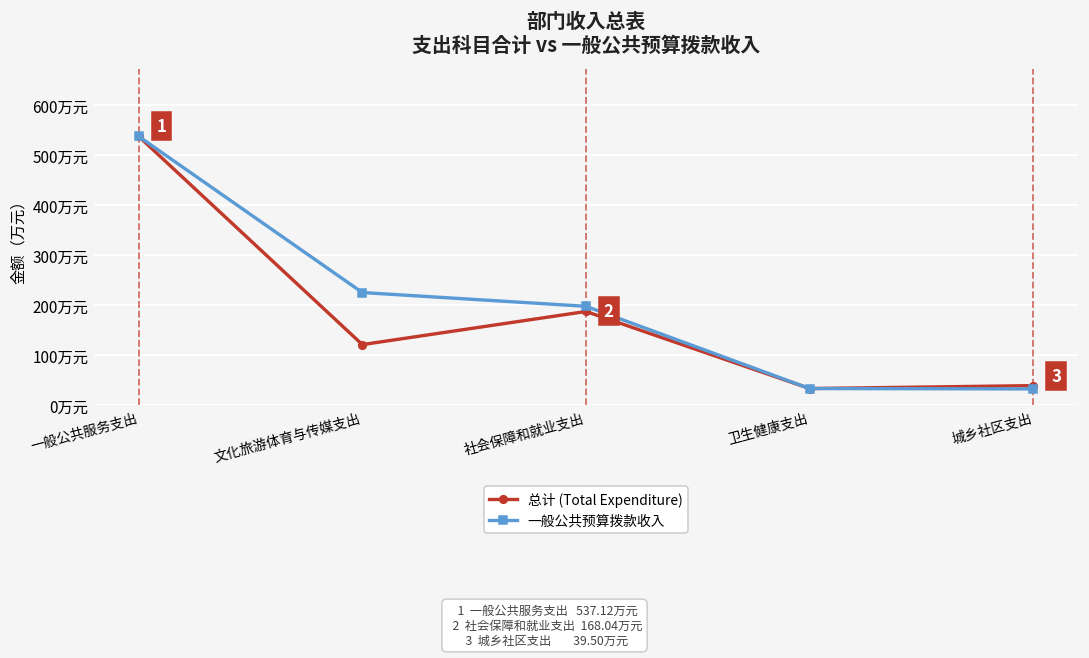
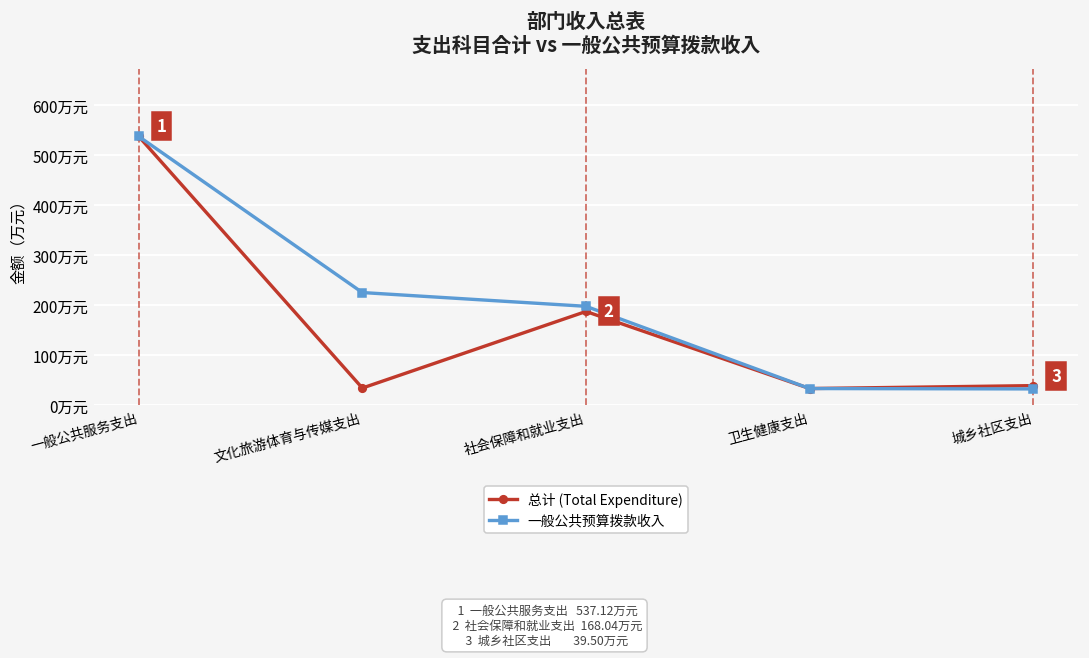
  {
    "总计 (Total Expenditure)": {
-     "文化旅游体育与传媒支出": "120万元"
+     "文化旅游体育与传媒支出": "30万元"
    },
    "一般公共预算拨款收入": {
      "文化旅游体育与传媒支出": "230万元",
      "城乡社区支出": "30万元"
    }
  }
